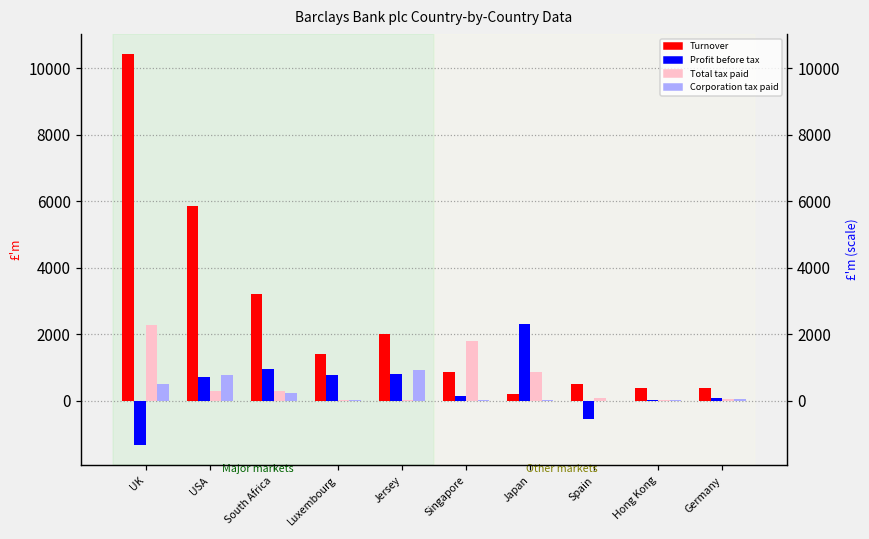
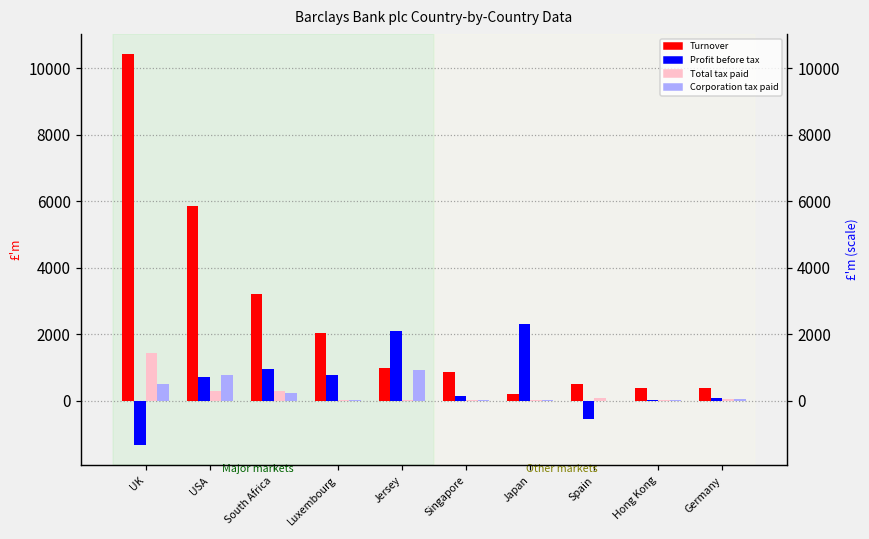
  {
    "Turnover": {
      "UK": 10400,
      "USA": 5900,
      "South Africa": 3200,
-     "Luxembourg": 1400,
-     "Jersey": 2000,
+     "Luxembourg": 2000,
+     "Jersey": 1000,
      "Singapore": 900,
      "Japan": 200,
      "Spain": 500,
      "Hong Kong": 400,
      "Germany": 400
    },
    "Profit before tax": {
      "UK": -1300,
      "USA": 700,
      "South Africa": 900,
      "Luxembourg": 800,
-     "Jersey": 800,
+     "Jersey": 2100,
      "Singapore": 100,
      "Japan": 2300,
      "Spain": -600,
      "Germany": 100
    },
    "Total tax paid": {
-     "UK": 2300,
+     "UK": 1400,
      "USA": 300,
      "South Africa": 300,
-     "Singapore": 1800,
-     "Japan": 900
+     "Singapore": 0,
+     "Japan": 0
    },
    "Corporation tax paid": {
      "UK": 500,
      "USA": 800,
      "South Africa": 200,
      "Jersey": 900
    }
  }
